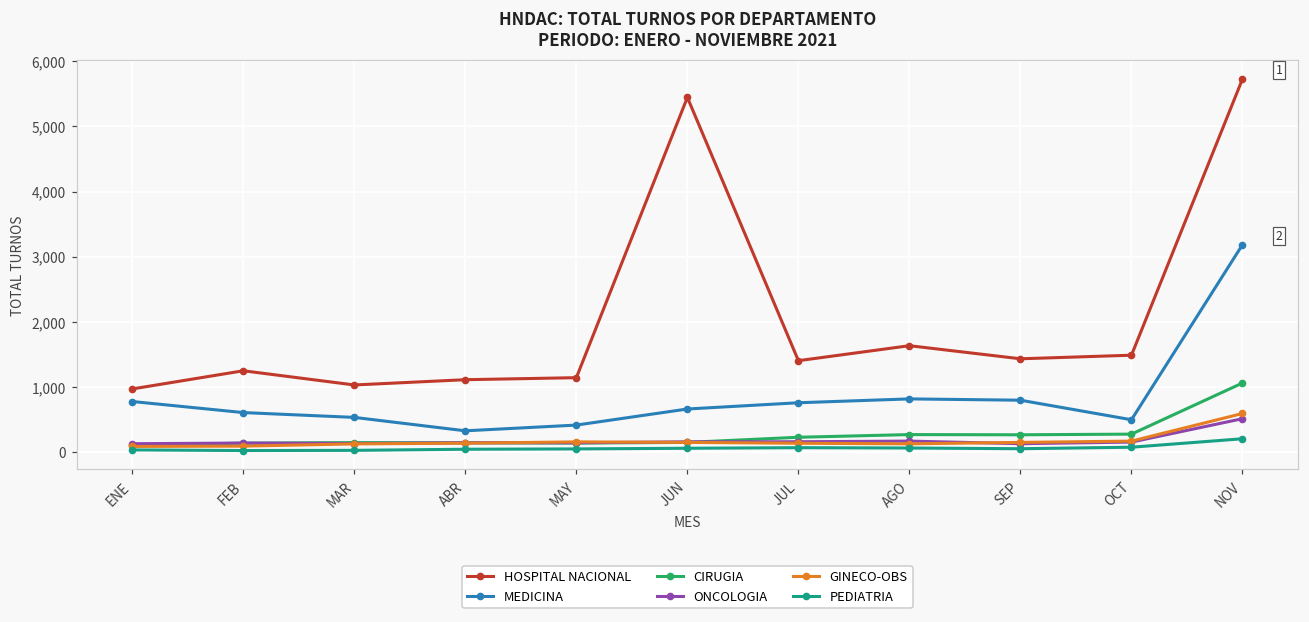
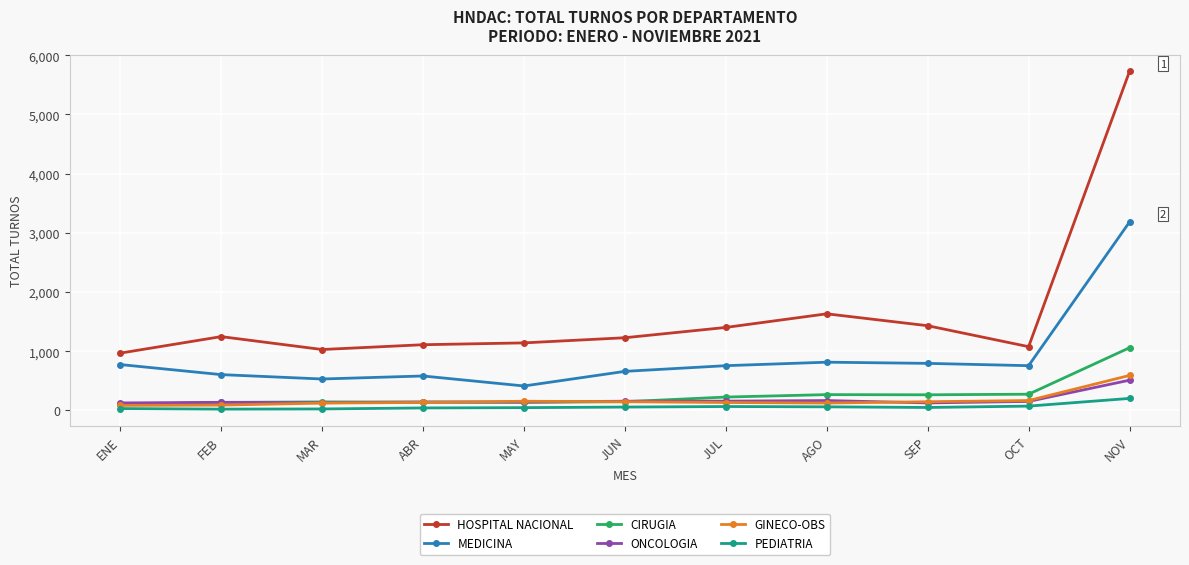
  {
    "HOSPITAL NACIONAL": {
      "ENE": "1,000",
      "FEB": "1,200",
      "MAR": "1,000",
      "ABR": "1,100",
      "MAY": "1,100",
-     "JUN": "5,400",
+     "JUN": "1,200",
      "JUL": "1,400",
      "AGO": "1,600",
      "SEP": "1,400",
-     "OCT": "1,500",
+     "OCT": "1,100",
      "NOV": "5,700"
    },
    "MEDICINA": {
      "ENE": "800",
      "FEB": "600",
      "MAR": "500",
-     "ABR": "300",
+     "ABR": "600",
      "MAY": "400",
      "JUN": "700",
      "JUL": "800",
      "AGO": "800",
      "SEP": "800",
-     "OCT": "500",
+     "OCT": "800",
      "NOV": "3,200"
    },
    "ONCOLOGIA": {
      "NOV": "500"
    },
    "GINECO-OBS": {
      "FEB": "100",
      "NOV": "600"
    }
  }
